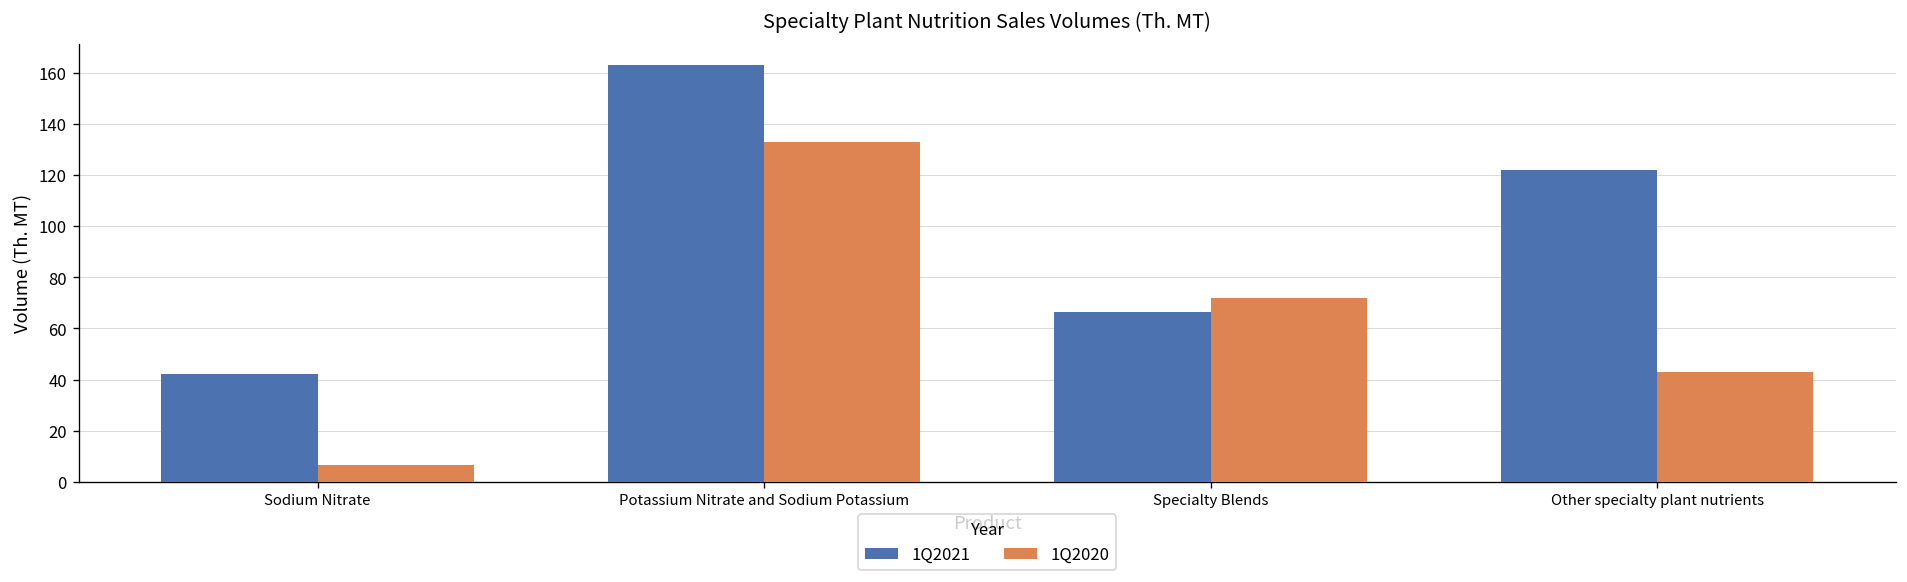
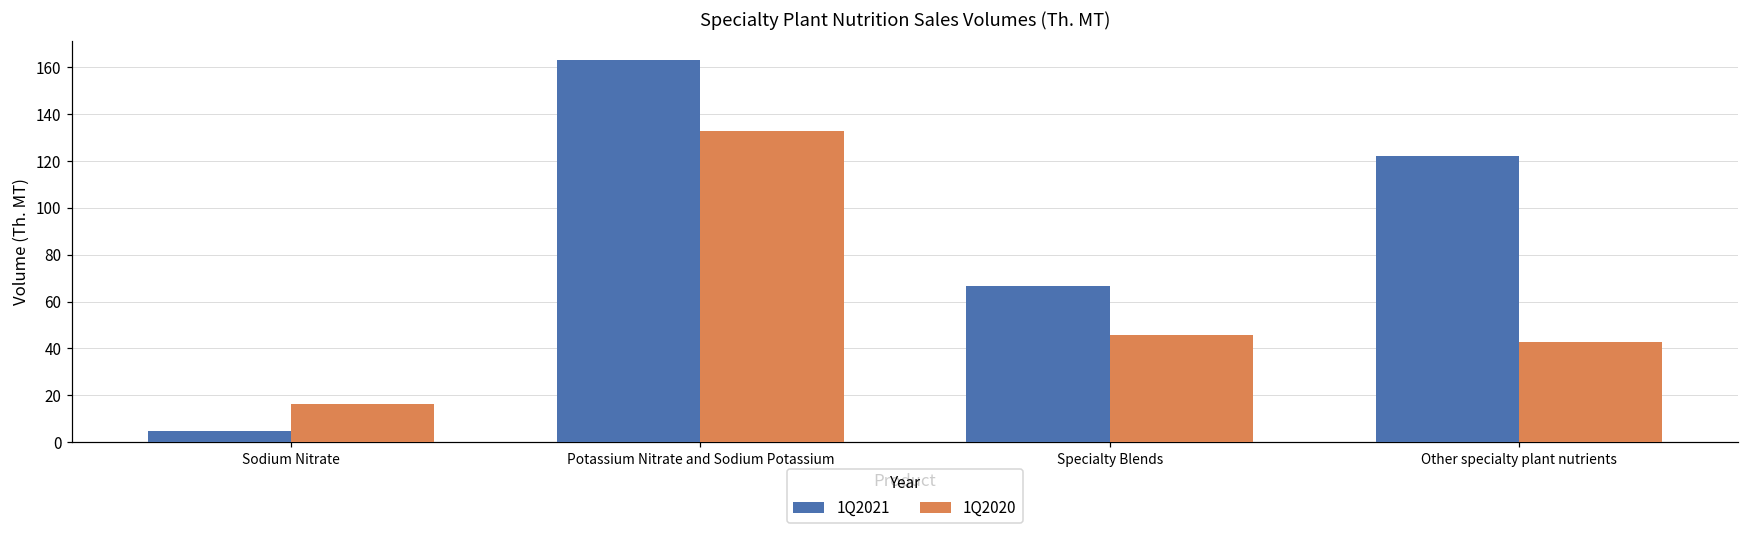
  {
    "1Q2021": {
-     "Sodium Nitrate": 42,
+     "Sodium Nitrate": 5,
      "Potassium Nitrate and Sodium Potassium": 163,
      "Specialty Blends": 67,
      "Other specialty plant nutrients": 122
    },
    "1Q2020": {
-     "Sodium Nitrate": 7,
+     "Sodium Nitrate": 17,
      "Potassium Nitrate and Sodium Potassium": 133,
-     "Specialty Blends": 72,
+     "Specialty Blends": 46,
      "Other specialty plant nutrients": 43
    }
  }
